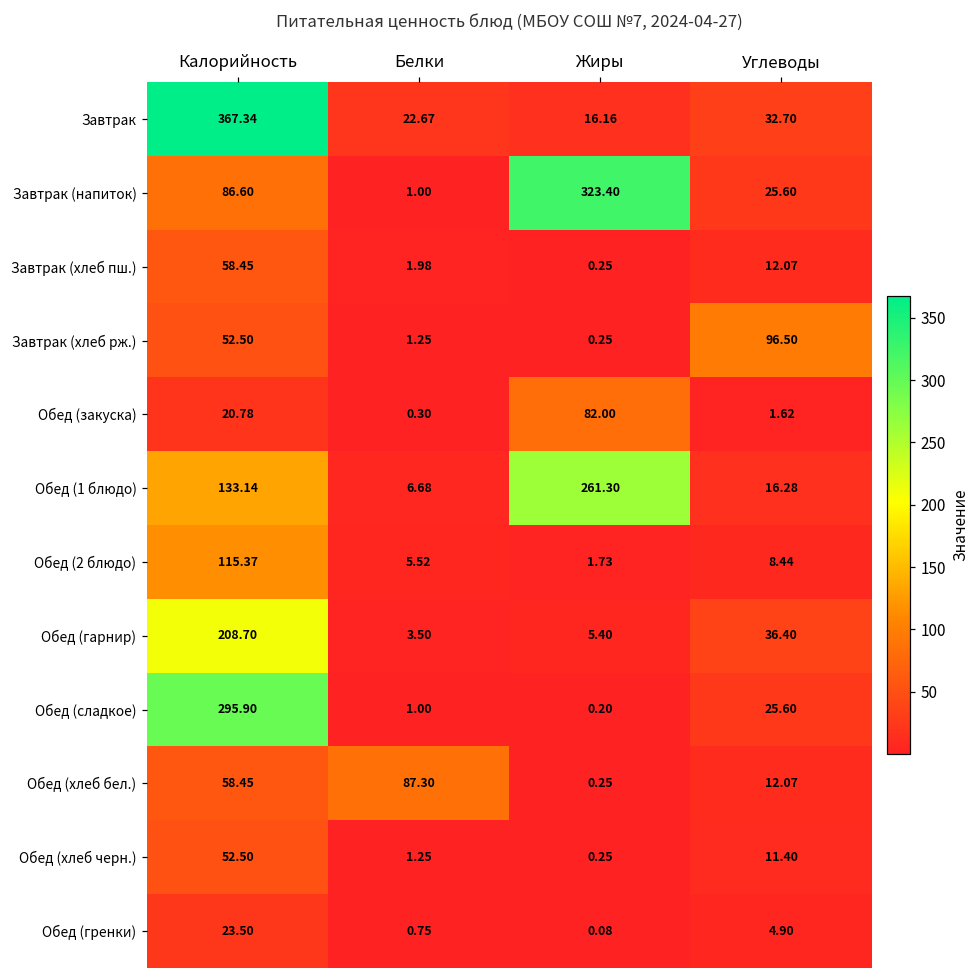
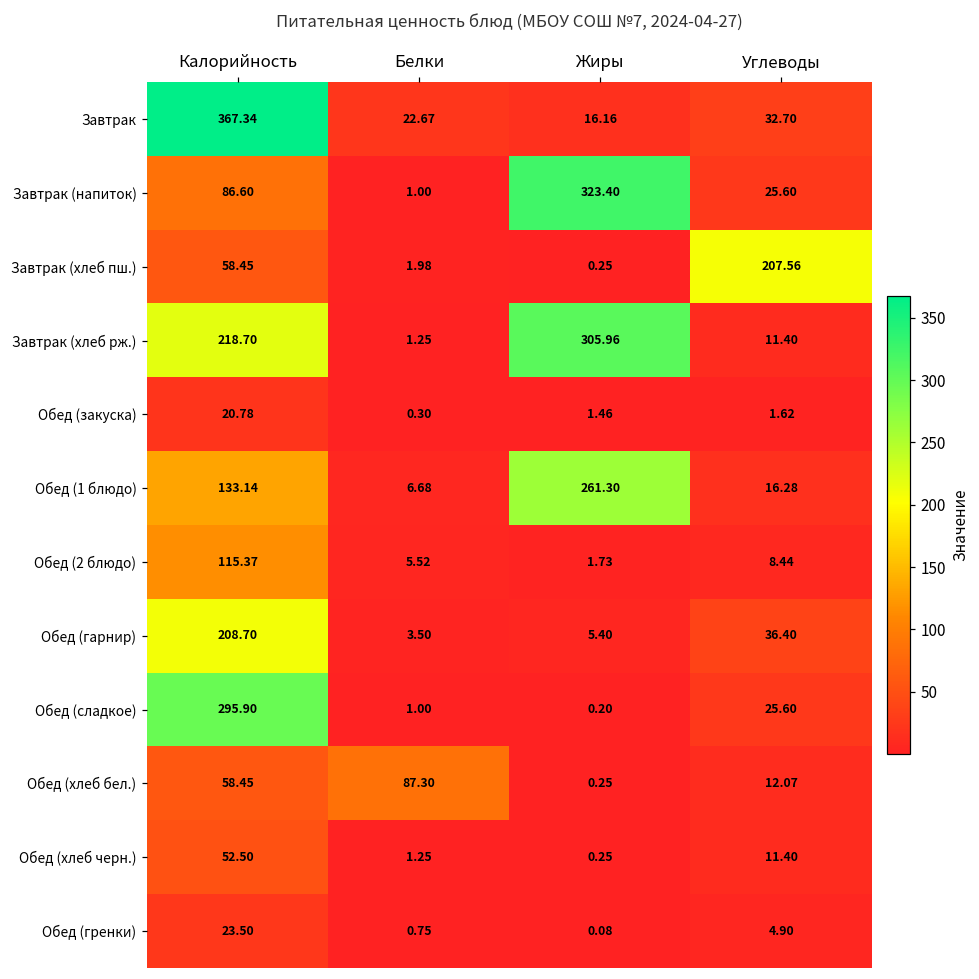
  {
    "Завтрак": {
      "Калорийность": 367.34,
      "Белки": 22.67,
      "Жиры": 16.16,
      "Углеводы": 32.70
    },
    "Завтрак (напиток)": {
      "Калорийность": 86.60,
      "Белки": 1.00,
      "Жиры": 323.40,
      "Углеводы": 25.60
    },
    "Завтрак (хлеб пш.)": {
      "Калорийность": 58.45,
      "Белки": 1.98,
      "Жиры": 0.25,
-     "Углеводы": 12.07
+     "Углеводы": 207.56
    },
    "Завтрак (хлеб рж.)": {
-     "Калорийность": 52.50,
+     "Калорийность": 218.70,
      "Белки": 1.25,
-     "Жиры": 0.25,
-     "Углеводы": 96.50
+     "Жиры": 305.96,
+     "Углеводы": 11.40
    },
    "Обед (закуска)": {
      "Калорийность": 20.78,
      "Белки": 0.30,
-     "Жиры": 82.00,
+     "Жиры": 1.46,
      "Углеводы": 1.62
    },
    "Обед (1 блюдо)": {
      "Калорийность": 133.14,
      "Белки": 6.68,
      "Жиры": 261.30,
      "Углеводы": 16.28
    },
    "Обед (2 блюдо)": {
      "Калорийность": 115.37,
      "Белки": 5.52,
      "Жиры": 1.73,
      "Углеводы": 8.44
    },
    "Обед (гарнир)": {
      "Калорийность": 208.70,
      "Белки": 3.50,
      "Жиры": 5.40,
      "Углеводы": 36.40
    },
    "Обед (сладкое)": {
      "Калорийность": 295.90,
      "Белки": 1.00,
      "Жиры": 0.20,
      "Углеводы": 25.60
    },
    "Обед (хлеб бел.)": {
      "Калорийность": 58.45,
      "Белки": 87.30,
      "Жиры": 0.25,
      "Углеводы": 12.07
    },
    "Обед (хлеб черн.)": {
      "Калорийность": 52.50,
      "Белки": 1.25,
      "Жиры": 0.25,
      "Углеводы": 11.40
    },
    "Обед (гренки)": {
      "Калорийность": 23.50,
      "Белки": 0.75,
      "Жиры": 0.08,
      "Углеводы": 4.90
    }
  }
